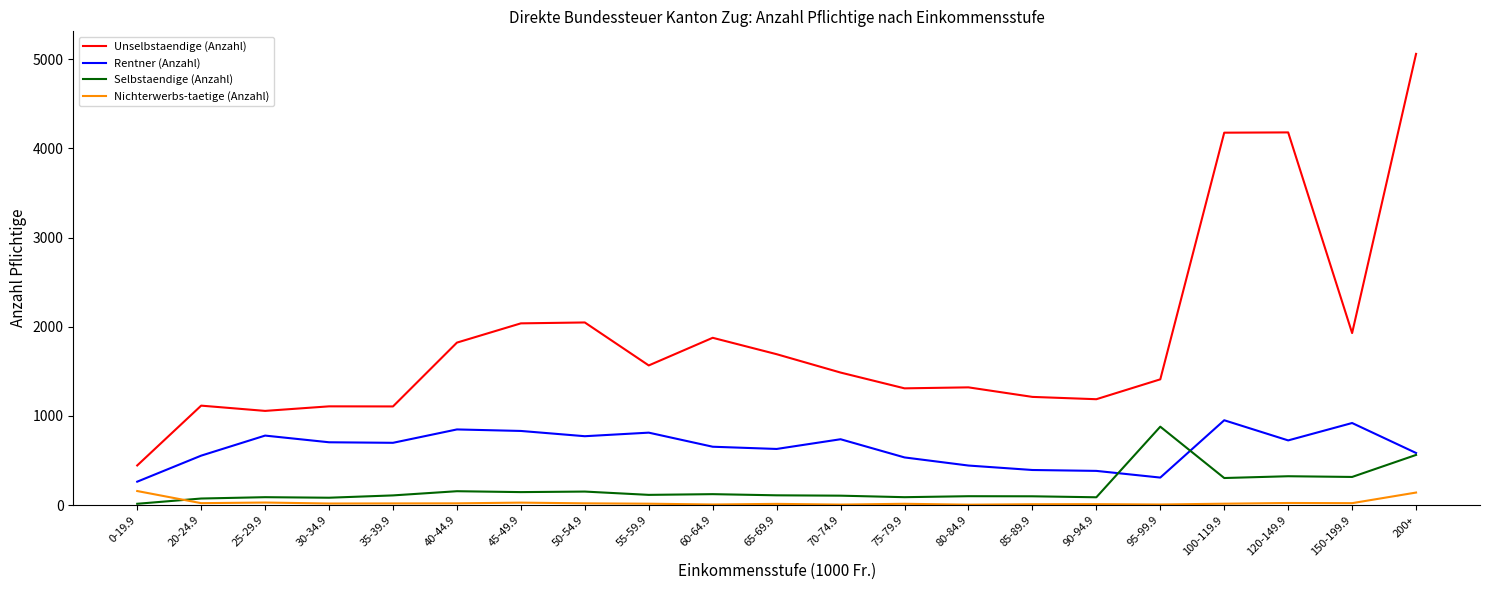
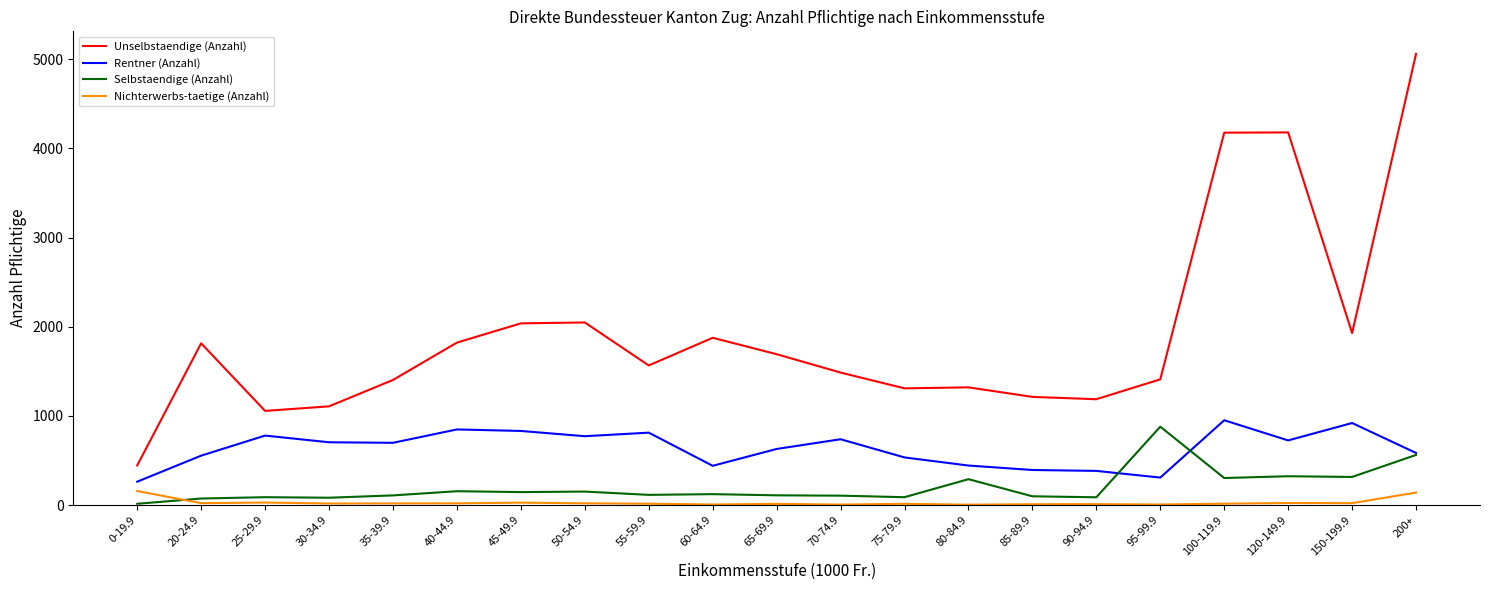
  {
    "Unselbstaendige (Anzahl)": {
      "0-19.9": 400,
-     "20-24.9": 1100,
+     "20-24.9": 1800,
      "25-29.9": 1100,
      "30-34.9": 1100,
-     "35-39.9": 1100,
+     "35-39.9": 1400,
      "40-44.9": 1800,
      "45-49.9": 2000,
      "50-54.9": 2000,
      "55-59.9": 1600,
      "60-64.9": 1900,
      "65-69.9": 1700,
      "70-74.9": 1500,
      "75-79.9": 1300,
      "80-84.9": 1300,
      "85-89.9": 1200,
      "90-94.9": 1200,
      "95-99.9": 1400,
      "100-119.9": 4200,
      "120-149.9": 4200,
      "150-199.9": 1900,
      "200+": 5100
    },
    "Rentner (Anzahl)": {
      "0-19.9": 300,
      "20-24.9": 600,
      "25-29.9": 800,
      "30-34.9": 700,
      "35-39.9": 700,
      "40-44.9": 800,
      "45-49.9": 800,
      "50-54.9": 800,
      "55-59.9": 800,
-     "60-64.9": 700,
+     "60-64.9": 400,
      "65-69.9": 600,
      "70-74.9": 700,
      "75-79.9": 500,
      "80-84.9": 400,
      "85-89.9": 400,
      "90-94.9": 400,
      "95-99.9": 300,
      "100-119.9": 1000,
      "120-149.9": 700,
      "150-199.9": 900
    },
    "Selbstaendige (Anzahl)": {
      "0-19.9": 0,
      "20-24.9": 100,
      "25-29.9": 100,
      "30-34.9": 100,
      "35-39.9": 100,
      "40-44.9": 200,
      "45-49.9": 100,
      "50-54.9": 200,
      "55-59.9": 100,
      "60-64.9": 100,
      "65-69.9": 100,
      "70-74.9": 100,
      "75-79.9": 100,
-     "80-84.9": 100,
+     "80-84.9": 300,
      "85-89.9": 100,
      "90-94.9": 100,
      "95-99.9": 900,
      "100-119.9": 300,
      "120-149.9": 300,
      "150-199.9": 300
    },
    "Nichterwerbs-taetige (Anzahl)": {
      "0-19.9": 200,
      "20-24.9": 0,
      "25-29.9": 0,
      "30-34.9": 0,
      "35-39.9": 0,
      "40-44.9": 0,
      "45-49.9": 0,
      "50-54.9": 0,
      "55-59.9": 0,
      "60-64.9": 0,
      "65-69.9": 0,
      "70-74.9": 0,
      "75-79.9": 0,
      "80-84.9": 0,
      "85-89.9": 0,
      "90-94.9": 0,
      "95-99.9": 0,
      "100-119.9": 0,
      "120-149.9": 0,
      "150-199.9": 0,
      "200+": 100
    }
  }
